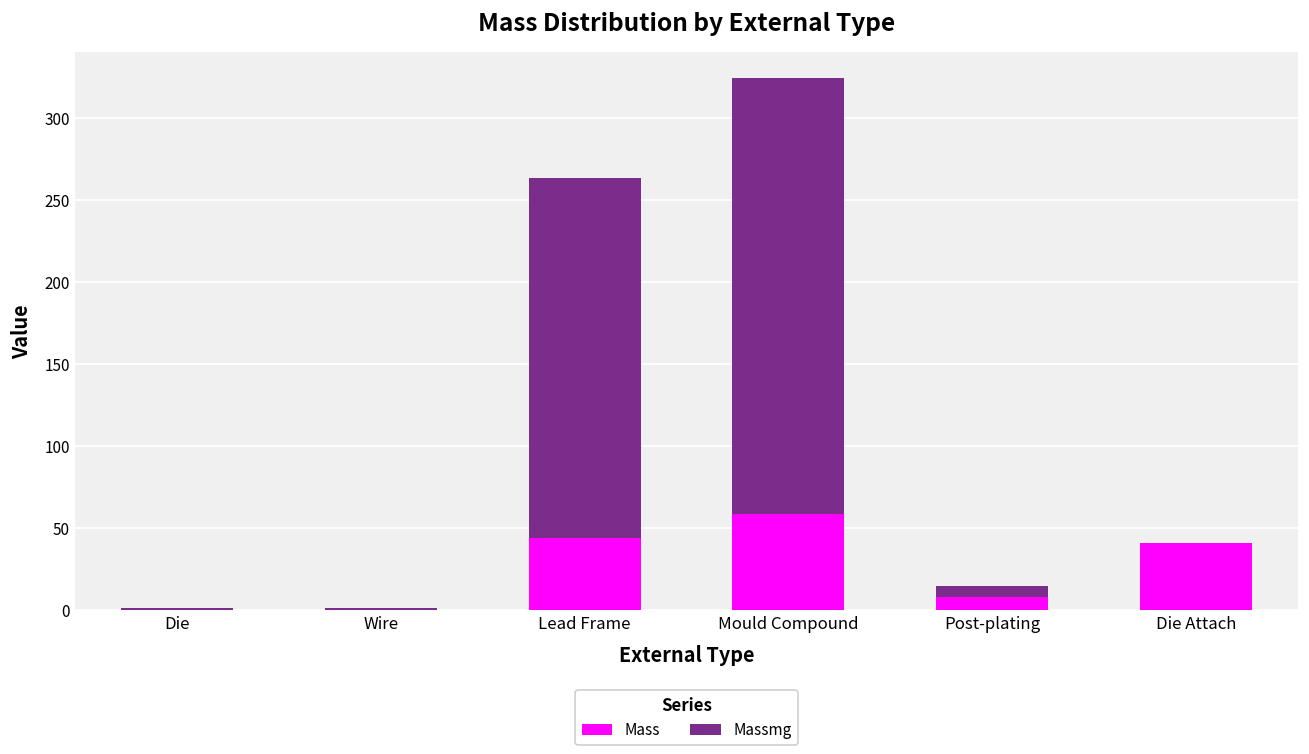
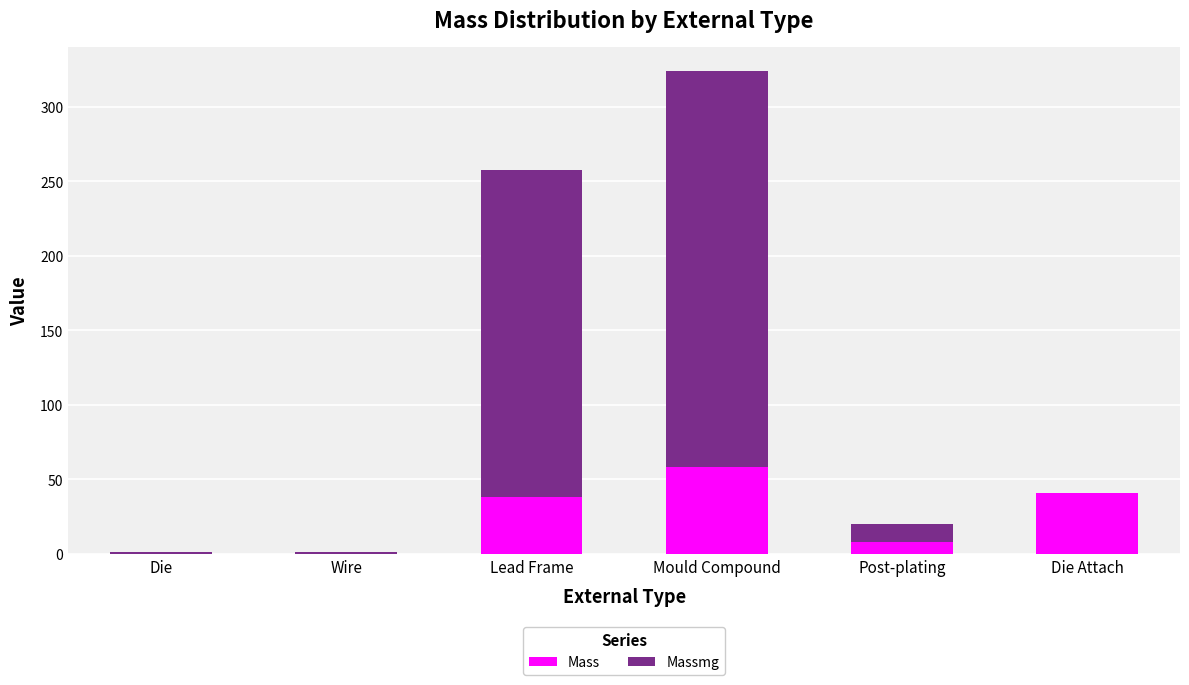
  {
    "Mass": {
-     "Lead Frame": 44,
+     "Lead Frame": 38,
      "Mould Compound": 59,
      "Post-plating": 8,
      "Die Attach": 41
    },
    "Massmg": {
      "Lead Frame": 219,
      "Mould Compound": 266,
-     "Post-plating": 6,
+     "Post-plating": 12,
      "Die Attach": 0
    }
  }
